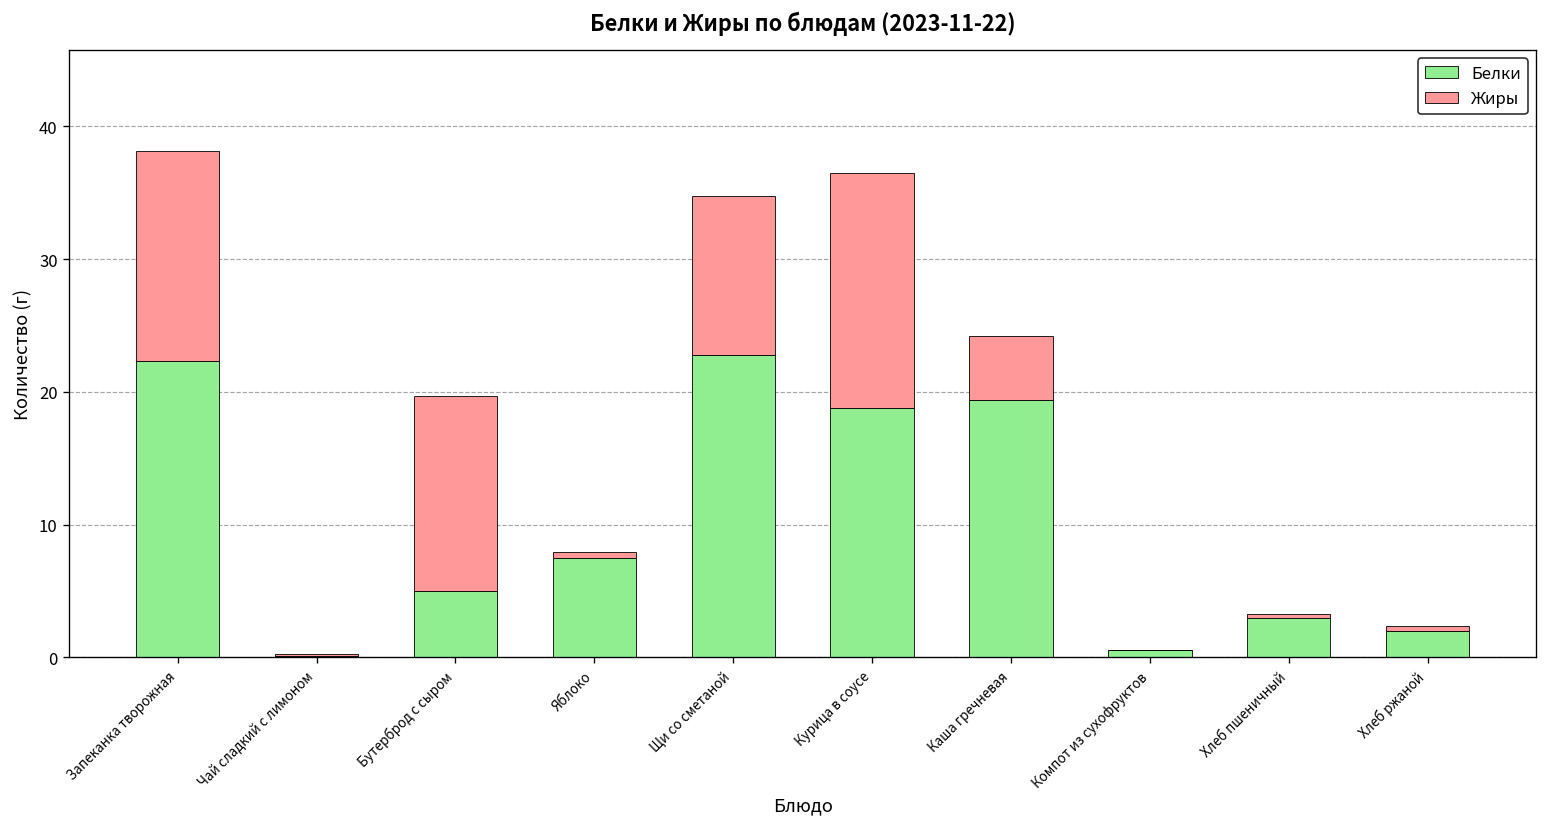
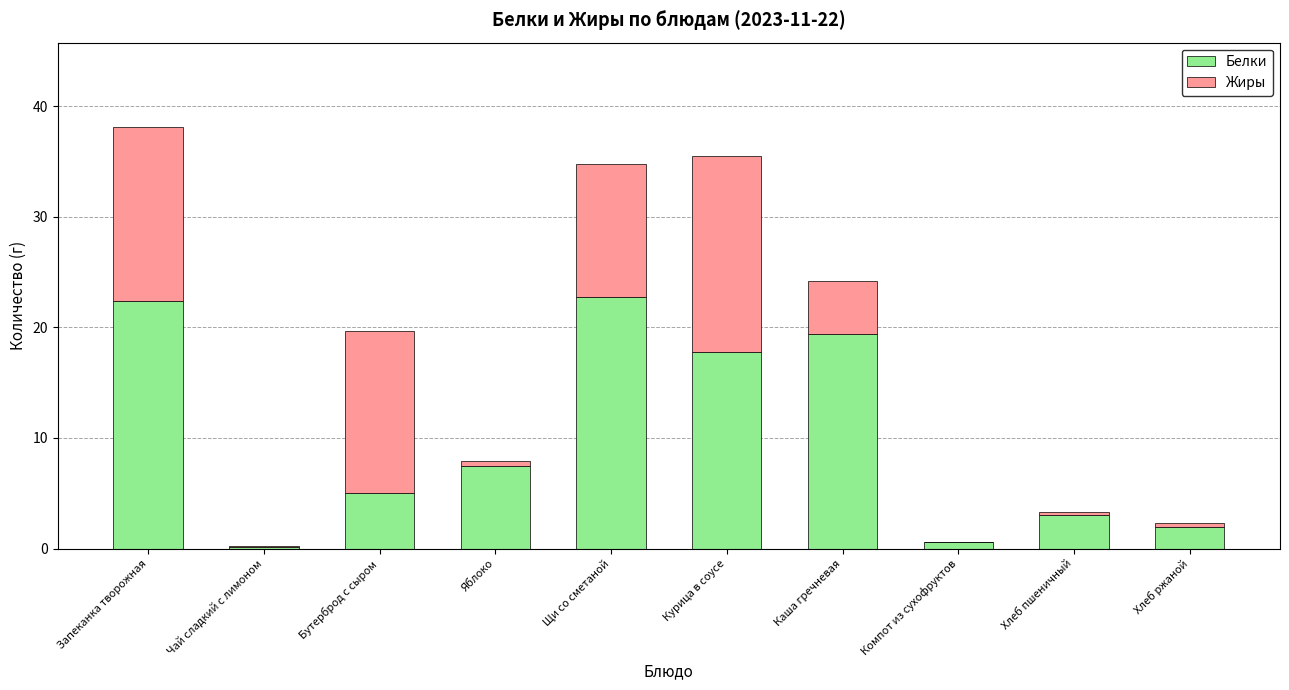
  {
    "Белки": {
      "Запеканка творожная": 22.3,
      "Бутерброд с сыром": 5.0,
      "Яблоко": 7.5,
      "Щи со сметаной": 22.8,
-     "Курица в соусе": 18.8,
+     "Курица в соусе": 17.8,
      "Каша гречневая": 19.4,
      "Компот из сухофруктов": 0.6,
      "Хлеб пшеничный": 3.0,
      "Хлеб ржаной": 2.0
    },
    "Жиры": {
      "Запеканка творожная": 15.8,
      "Бутерброд с сыром": 14.7,
      "Яблоко": 0.4,
      "Щи со сметаной": 12.0,
      "Курица в соусе": 17.7,
      "Каша гречневая": 4.8,
      "Компот из сухофруктов": 0.0,
      "Хлеб пшеничный": 0.3,
      "Хлеб ржаной": 0.4
    }
  }
